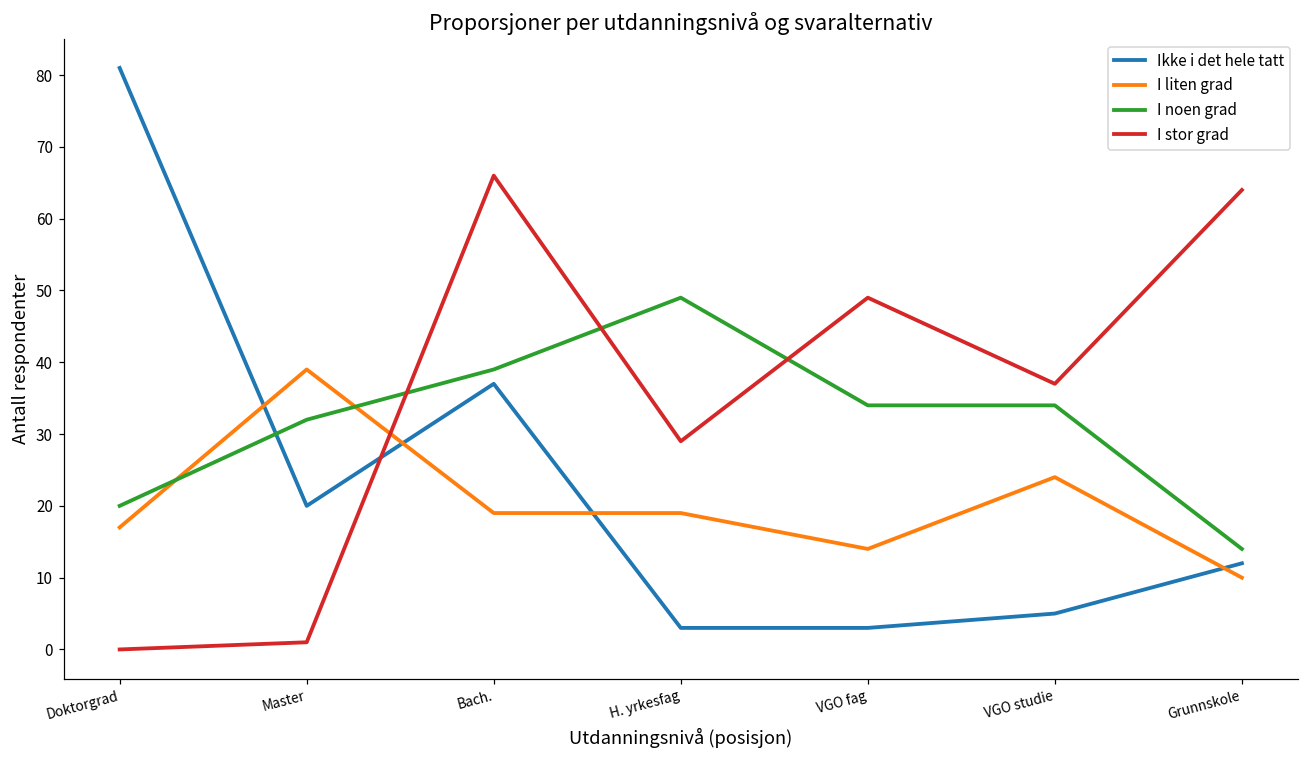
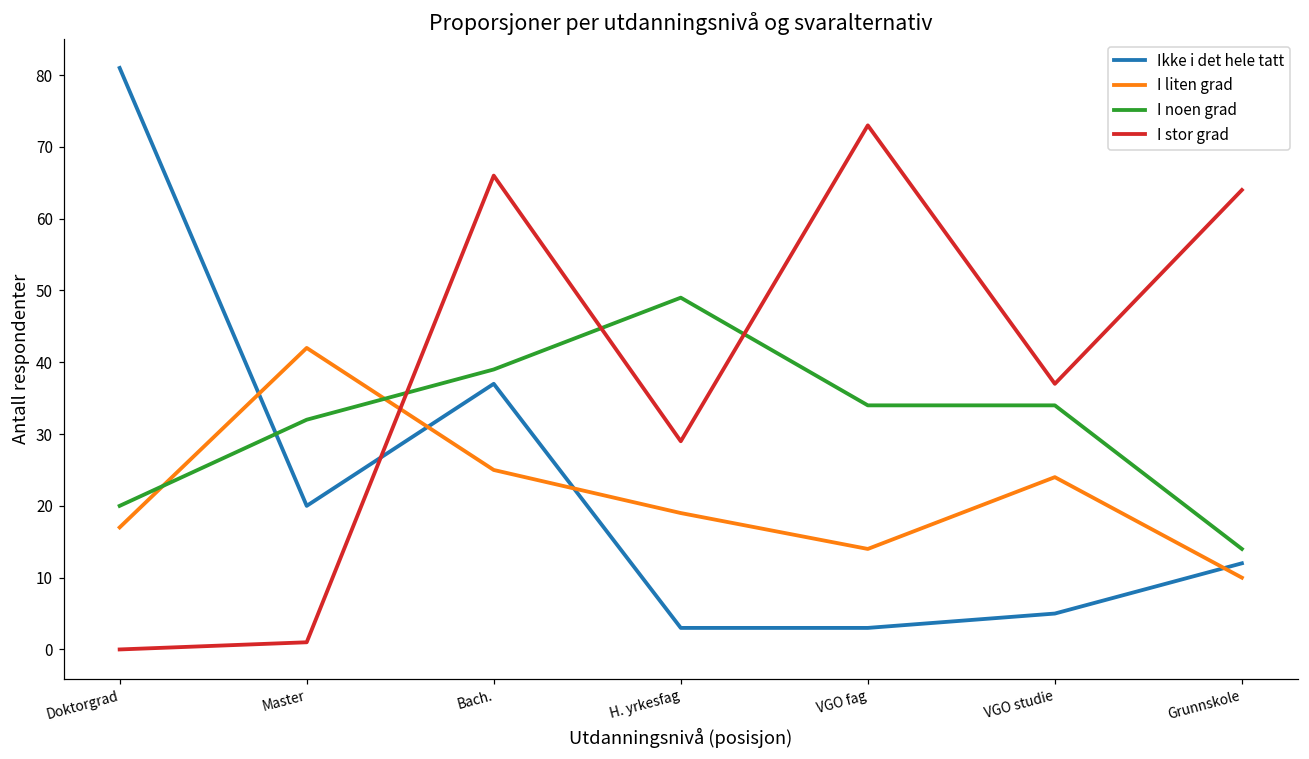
  {
    "Ikke i det hele tatt": {
      "Doktorgrad": 81,
      "Master": 20,
      "Bach.": 37,
      "H. yrkesfag": 3,
      "VGO fag": 3,
      "VGO studie": 5,
      "Grunnskole": 12
    },
    "I liten grad": {
      "Doktorgrad": 17,
-     "Master": 39,
-     "Bach.": 19,
+     "Master": 42,
+     "Bach.": 25,
      "H. yrkesfag": 19,
      "VGO fag": 14,
      "VGO studie": 24,
      "Grunnskole": 10
    },
    "I noen grad": {
      "Doktorgrad": 20,
      "Master": 32,
      "Bach.": 39,
      "H. yrkesfag": 49,
      "VGO fag": 34,
      "VGO studie": 34,
      "Grunnskole": 14
    },
    "I stor grad": {
      "Doktorgrad": 0,
      "Master": 1,
      "Bach.": 66,
      "H. yrkesfag": 29,
-     "VGO fag": 49,
+     "VGO fag": 73,
      "VGO studie": 37,
      "Grunnskole": 64
    }
  }
